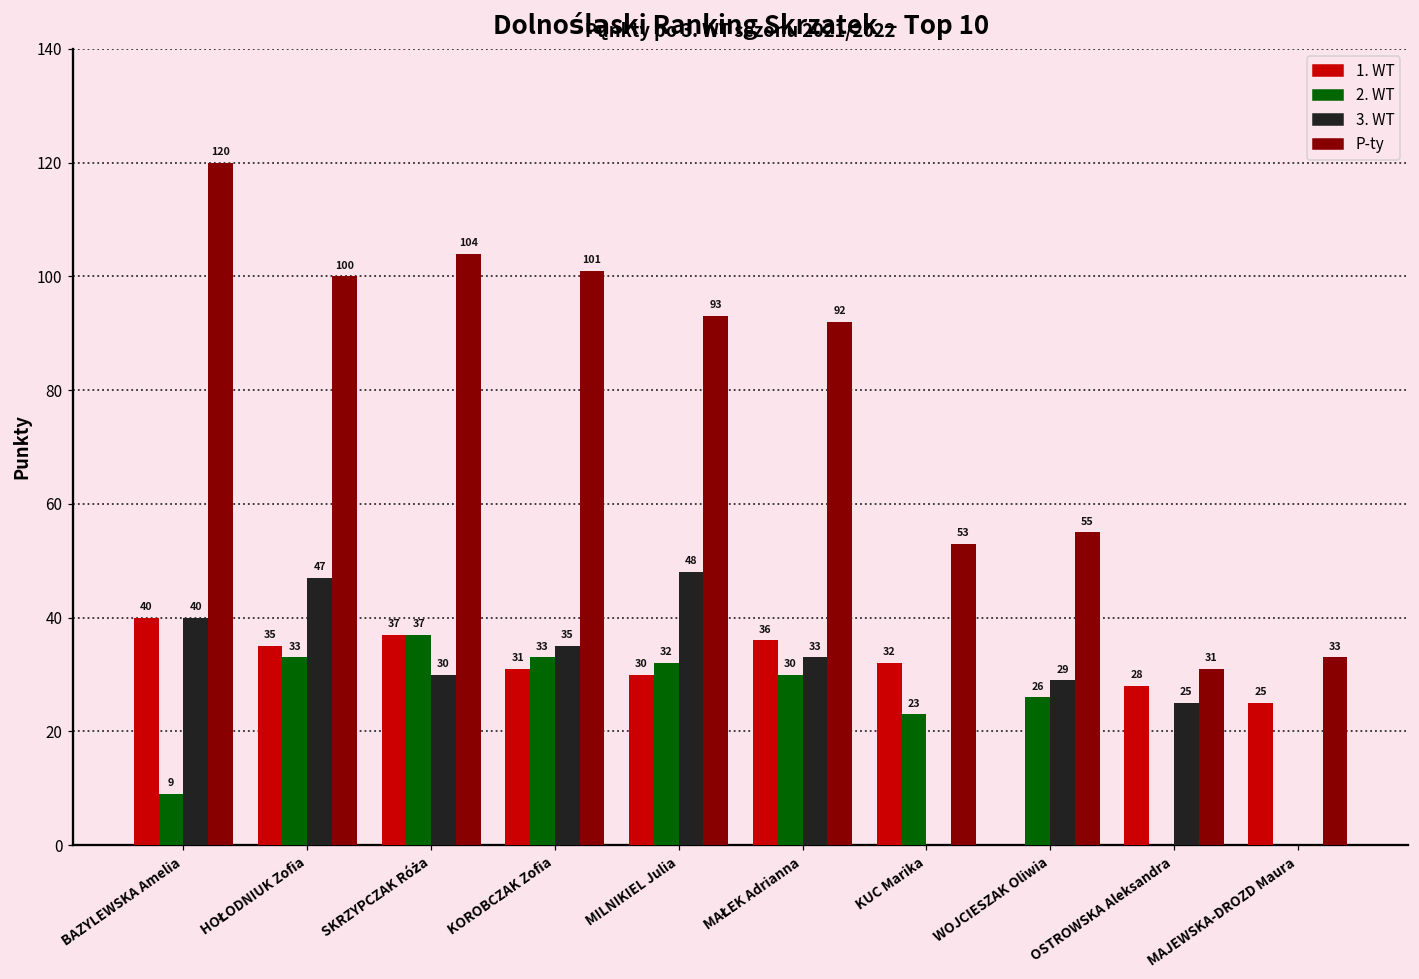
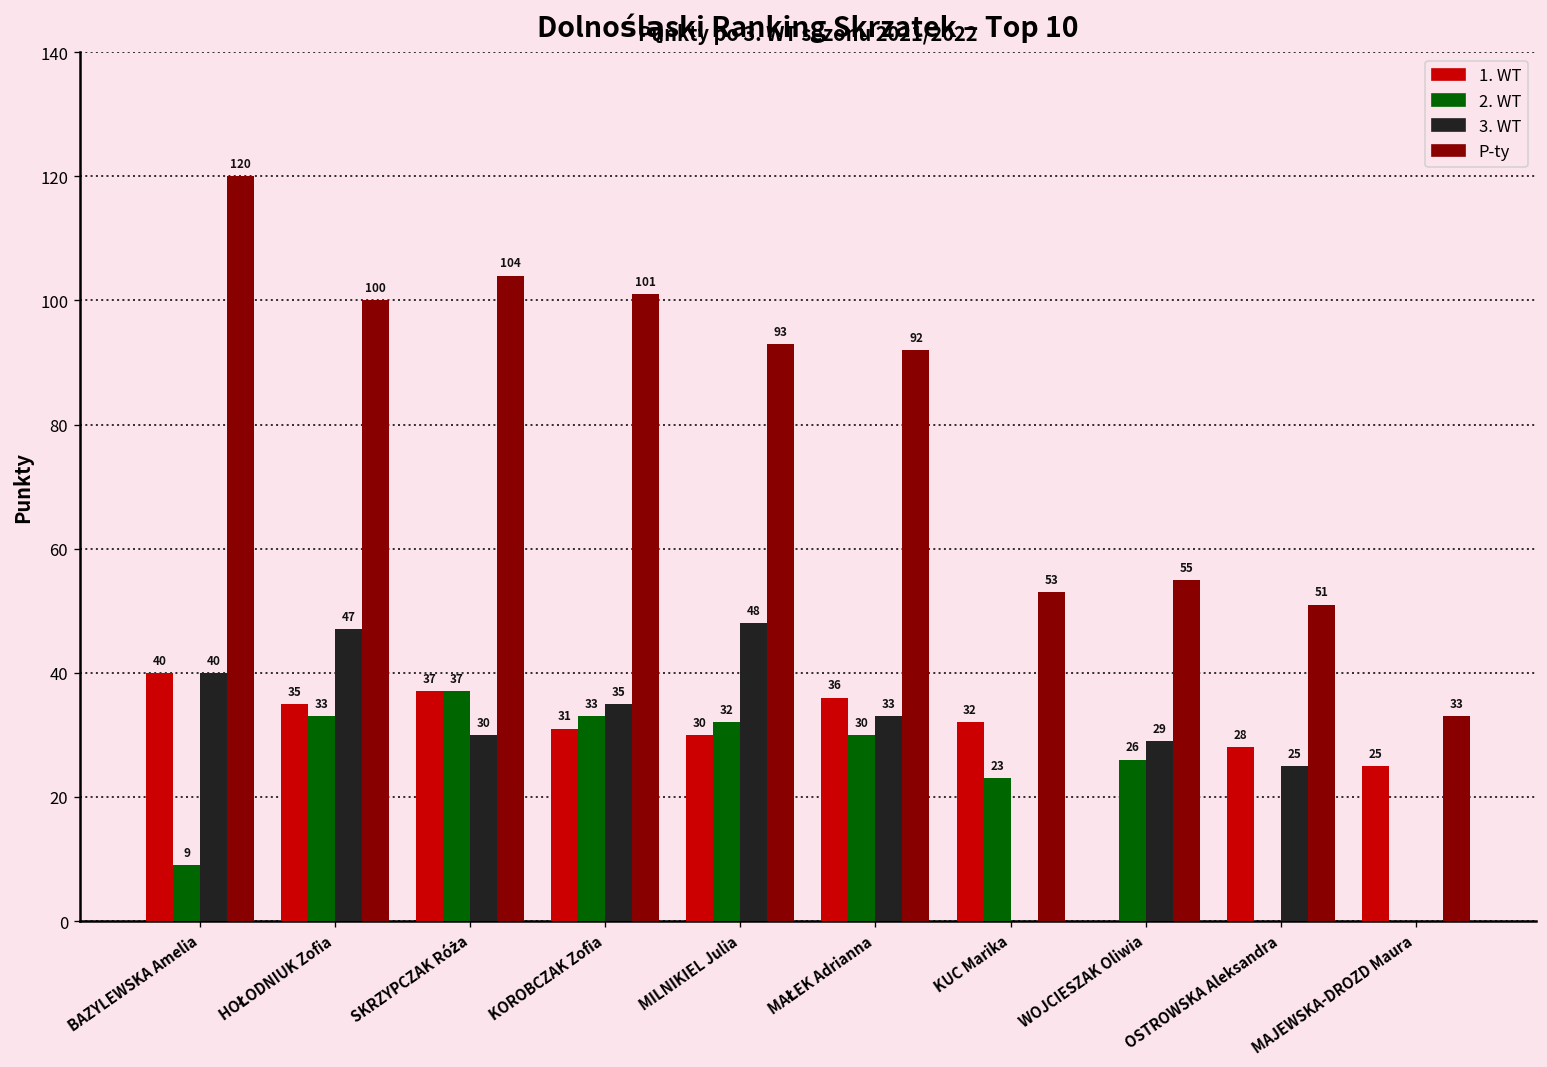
  {
    "1. WT": {
      "BAZYLEWSKA Amelia": 40,
      "HOŁODNIUK Zofia": 35,
      "SKRZYPCZAK Róża": 37,
      "KOROBCZAK Zofia": 31,
      "MILNIKIEL Julia": 30,
      "MAŁEK Adrianna": 36,
      "KUC Marika": 32,
      "OSTROWSKA Aleksandra": 28,
      "MAJEWSKA-DROZD Maura": 25
    },
    "2. WT": {
      "BAZYLEWSKA Amelia": 9,
      "HOŁODNIUK Zofia": 33,
      "SKRZYPCZAK Róża": 37,
      "KOROBCZAK Zofia": 33,
      "MILNIKIEL Julia": 32,
      "MAŁEK Adrianna": 30,
      "KUC Marika": 23,
      "WOJCIESZAK Oliwia": 26
    },
    "3. WT": {
      "BAZYLEWSKA Amelia": 40,
      "HOŁODNIUK Zofia": 47,
      "SKRZYPCZAK Róża": 30,
      "KOROBCZAK Zofia": 35,
      "MILNIKIEL Julia": 48,
      "MAŁEK Adrianna": 33,
      "WOJCIESZAK Oliwia": 29,
      "OSTROWSKA Aleksandra": 25
    },
    "P-ty": {
      "BAZYLEWSKA Amelia": 120,
      "HOŁODNIUK Zofia": 100,
      "SKRZYPCZAK Róża": 104,
      "KOROBCZAK Zofia": 101,
      "MILNIKIEL Julia": 93,
      "MAŁEK Adrianna": 92,
      "KUC Marika": 53,
      "WOJCIESZAK Oliwia": 55,
-     "OSTROWSKA Aleksandra": 31,
+     "OSTROWSKA Aleksandra": 51,
      "MAJEWSKA-DROZD Maura": 33
    }
  }
